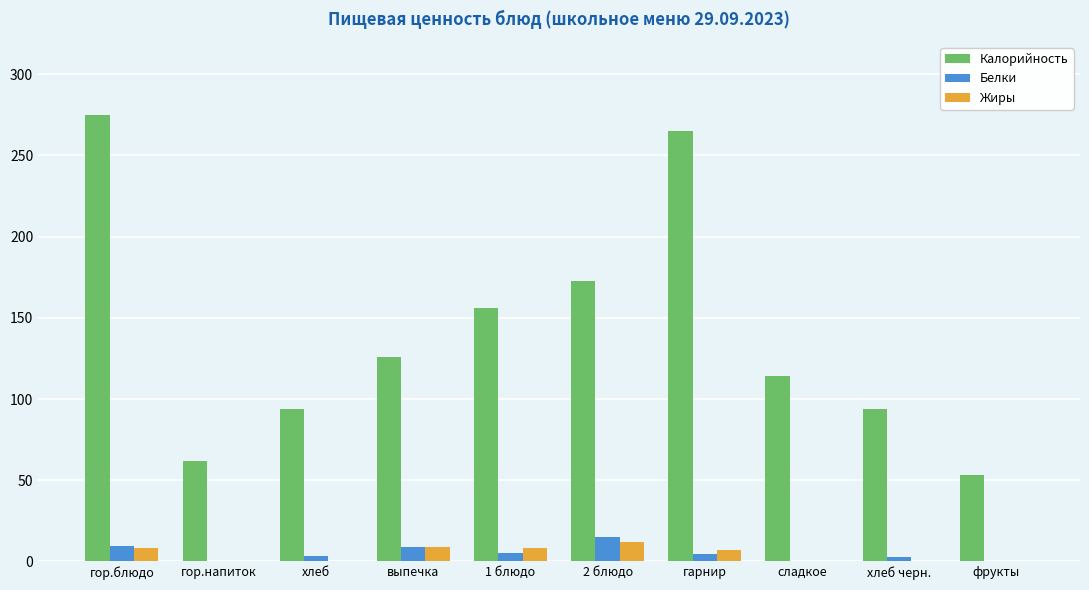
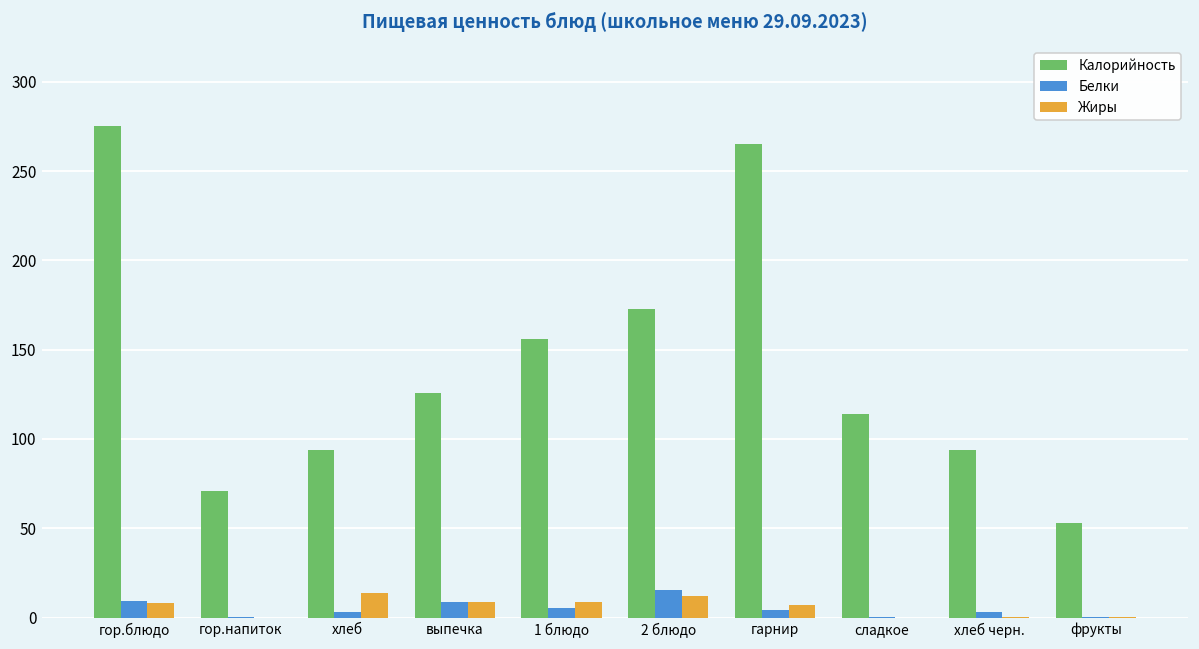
  {
    "Калорийность": {
      "гор.блюдо": 275,
-     "гор.напиток": 62,
+     "гор.напиток": 71,
      "хлеб": 94,
      "выпечка": 126,
      "1 блюдо": 156,
      "2 блюдо": 173,
      "гарнир": 265,
      "сладкое": 114,
      "хлеб черн.": 94,
      "фрукты": 53
    },
    "Белки": {
      "гор.блюдо": 9,
      "хлеб": 3,
      "выпечка": 9,
      "1 блюдо": 5,
      "2 блюдо": 15,
      "гарнир": 4,
      "хлеб черн.": 3
    },
    "Жиры": {
      "гор.блюдо": 8,
-     "хлеб": 0,
+     "хлеб": 14,
      "выпечка": 9,
      "1 блюдо": 9,
      "2 блюдо": 12,
      "гарнир": 7
    }
  }
